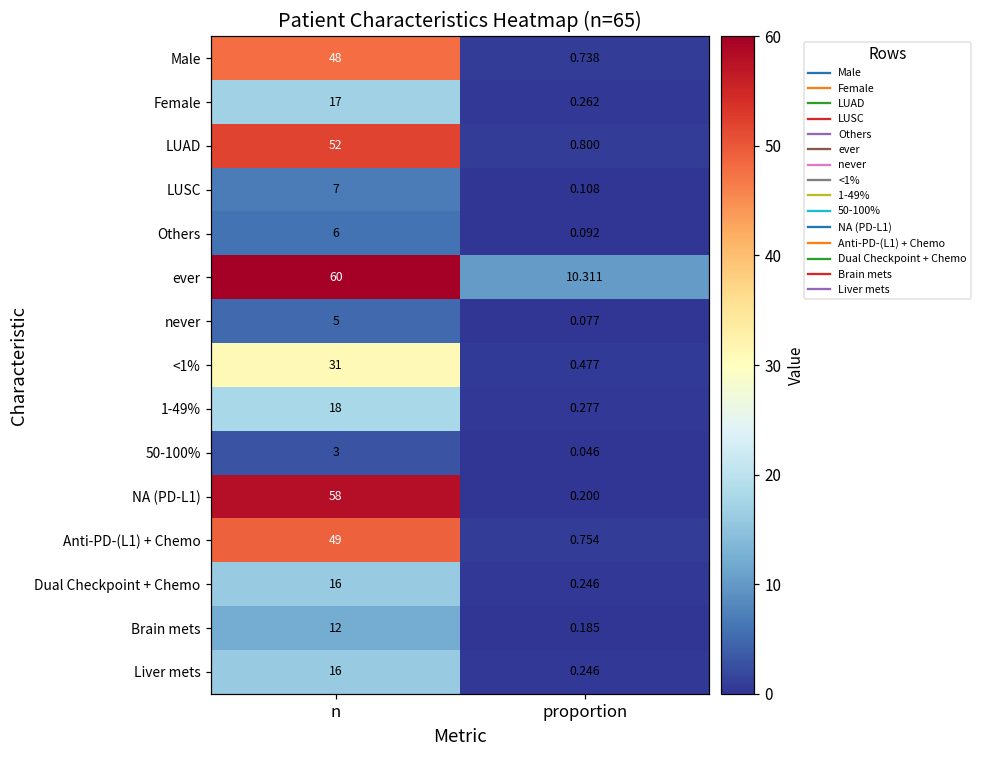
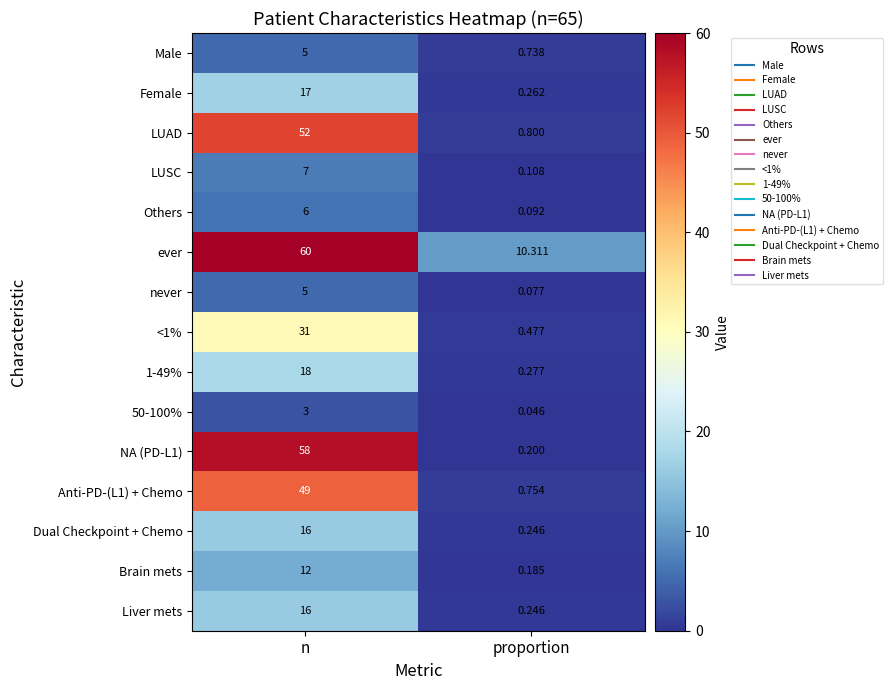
  {
    "Male": {
-     "n": 48,
+     "n": 5,
      "proportion": 0.738
    },
    "Female": {
      "n": 17,
      "proportion": 0.262
    },
    "LUAD": {
      "n": 52,
      "proportion": 0.800
    },
    "LUSC": {
      "n": 7,
      "proportion": 0.108
    },
    "Others": {
      "n": 6,
      "proportion": 0.092
    },
    "ever": {
      "n": 60,
      "proportion": 10.311
    },
    "never": {
      "n": 5,
      "proportion": 0.077
    },
    "<1%": {
      "n": 31,
      "proportion": 0.477
    },
    "1-49%": {
      "n": 18,
      "proportion": 0.277
    },
    "50-100%": {
      "n": 3,
      "proportion": 0.046
    },
    "NA (PD-L1)": {
      "n": 58,
      "proportion": 0.200
    },
    "Anti-PD-(L1) + Chemo": {
      "n": 49,
      "proportion": 0.754
    },
    "Dual Checkpoint + Chemo": {
      "n": 16,
      "proportion": 0.246
    },
    "Brain mets": {
      "n": 12,
      "proportion": 0.185
    },
    "Liver mets": {
      "n": 16,
      "proportion": 0.246
    }
  }
